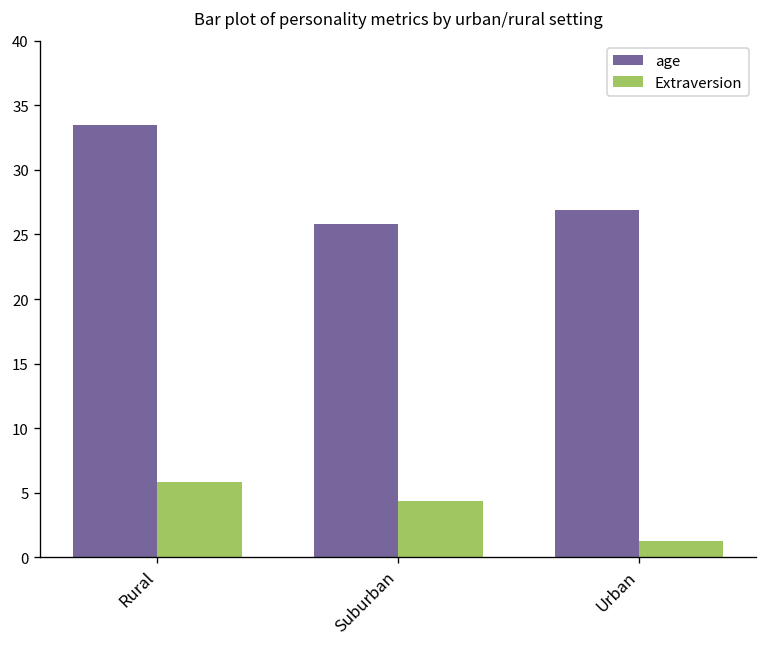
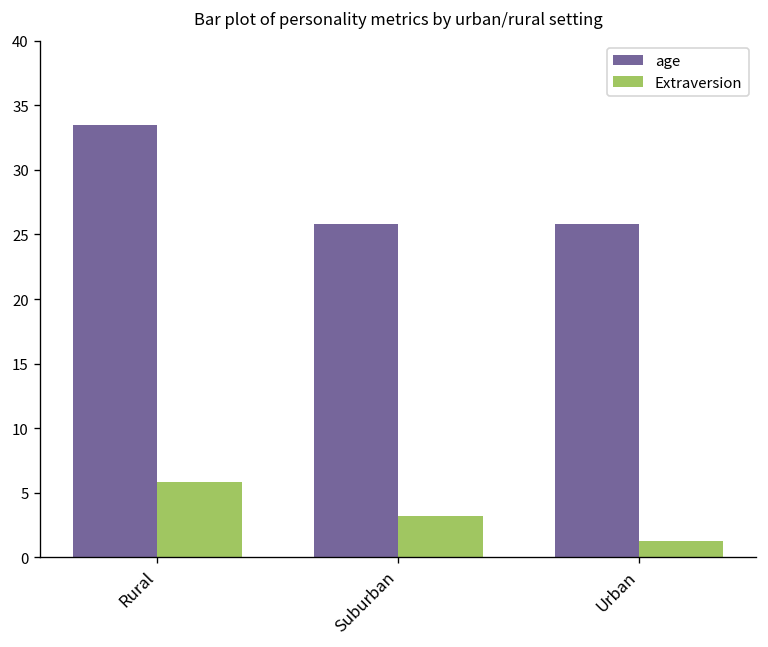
  {
    "age": {
      "Rural": 33.5,
      "Suburban": 25.8,
-     "Urban": 26.9
+     "Urban": 25.8
    },
    "Extraversion": {
      "Rural": 5.8,
-     "Suburban": 4.3,
+     "Suburban": 3.2,
      "Urban": 1.3
    }
  }
